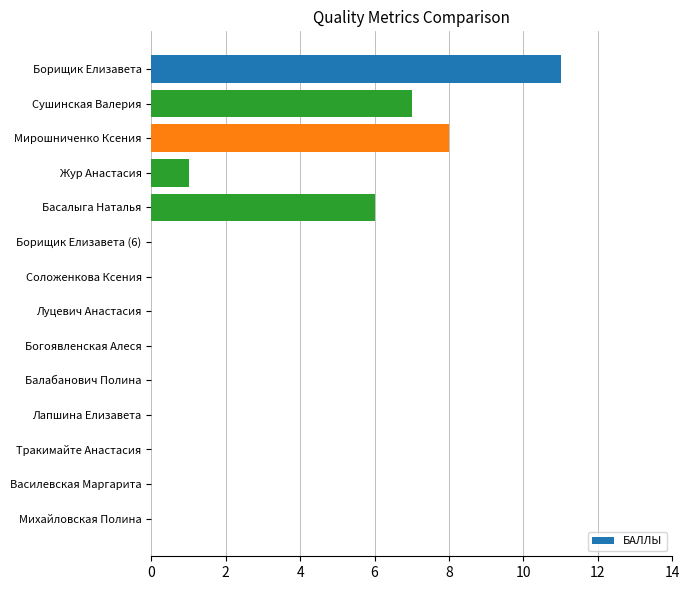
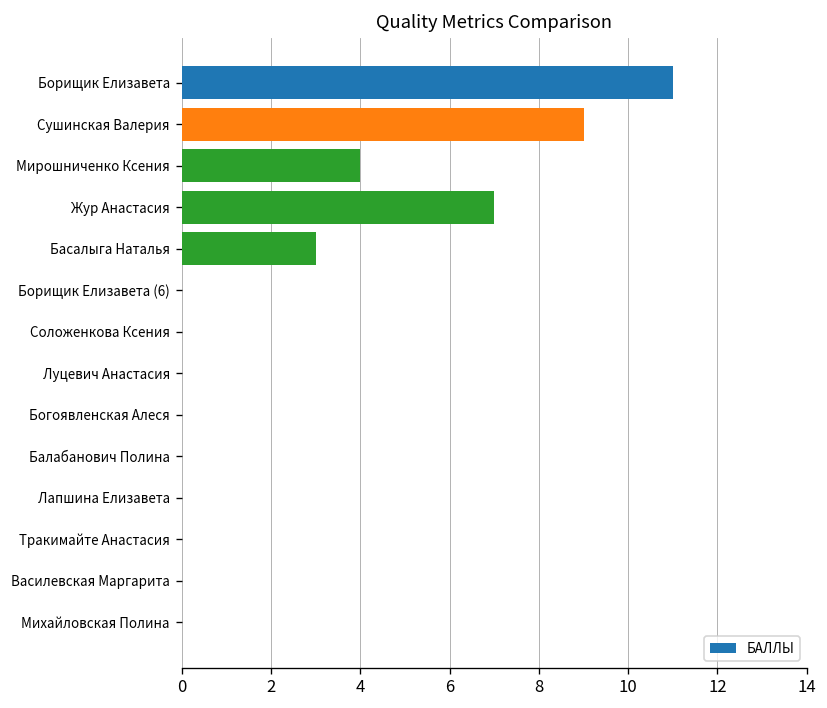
  {
    "Борищик Елизавета": 11,
-   "Сушинская Валерия": 7,
-   "Мирошниченко Ксения": 8,
-   "Жур Анастасия": 1,
-   "Басалыга Наталья": 6,
+   "Сушинская Валерия": 9,
+   "Мирошниченко Ксения": 4,
+   "Жур Анастасия": 7,
+   "Басалыга Наталья": 3,
    "Борищик Елизавета (6)": 0,
    "Соложенкова Ксения": 0,
    "Луцевич Анастасия": 0,
    "Богоявленская Алеся": 0,
    "Балабанович Полина": 0,
    "Лапшина Елизавета": 0,
    "Тракимайте Анастасия": 0,
    "Василевская Маргарита": 0,
    "Михайловская Полина": 0
  }
